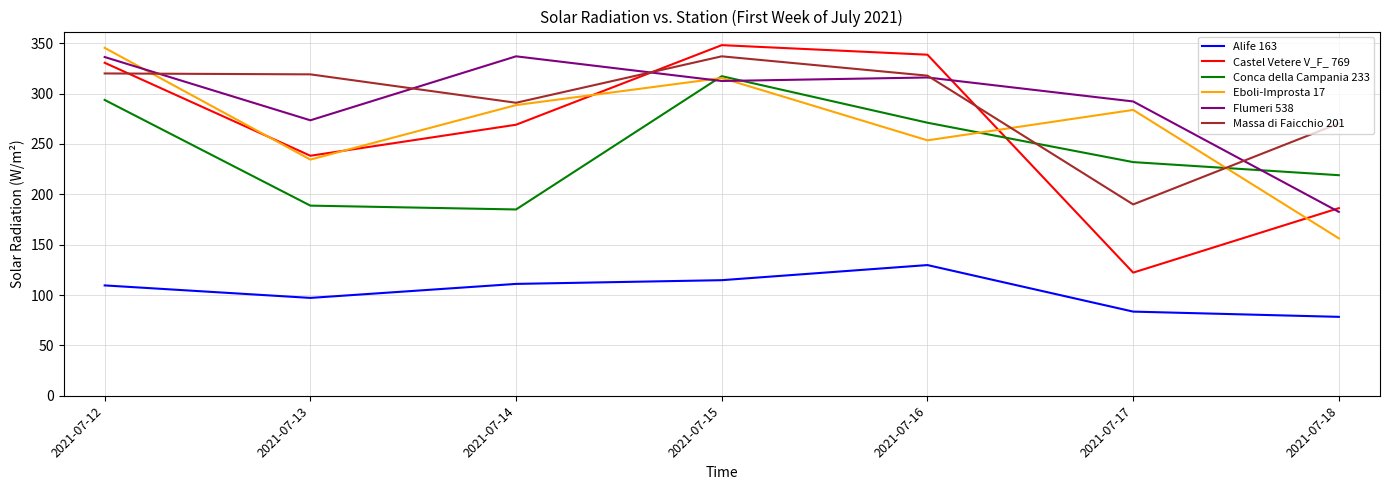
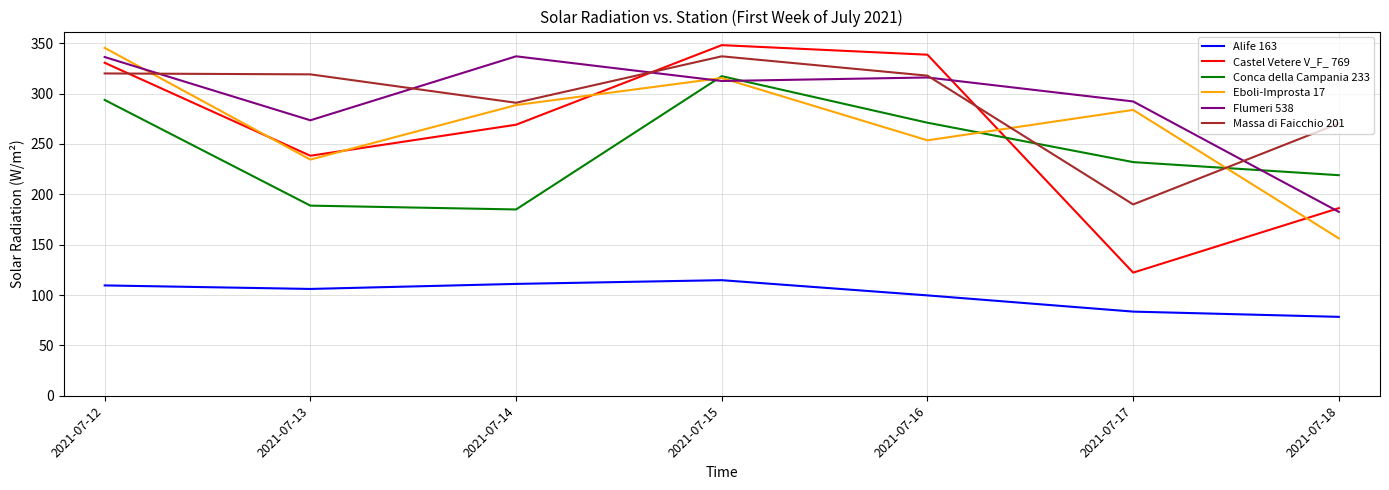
  {
    "Alife 163": {
      "2021-07-12": 110,
-     "2021-07-13": 97,
+     "2021-07-13": 106,
      "2021-07-14": 111,
      "2021-07-15": 115,
-     "2021-07-16": 130,
+     "2021-07-16": 100,
      "2021-07-17": 84,
      "2021-07-18": 78
    },
    "Castel Vetere V_F_ 769": {
      "2021-07-12": 331,
      "2021-07-13": 238,
      "2021-07-14": 269,
      "2021-07-15": 348,
      "2021-07-16": 339,
      "2021-07-17": 122,
      "2021-07-18": 186
    },
    "Conca della Campania 233": {
      "2021-07-12": 294,
      "2021-07-13": 189,
      "2021-07-14": 185,
      "2021-07-16": 271,
      "2021-07-17": 232,
      "2021-07-18": 219
    },
    "Eboli-Improsta 17": {
      "2021-07-12": 345,
      "2021-07-13": 235,
      "2021-07-16": 254,
      "2021-07-17": 284,
      "2021-07-18": 156
    },
    "Flumeri 538": {
      "2021-07-12": 336,
      "2021-07-13": 274,
      "2021-07-14": 337,
      "2021-07-15": 313,
      "2021-07-17": 292,
      "2021-07-18": 183
    },
    "Massa di Faicchio 201": {
      "2021-07-12": 320,
      "2021-07-13": 319,
      "2021-07-15": 337,
      "2021-07-17": 190
    }
  }
